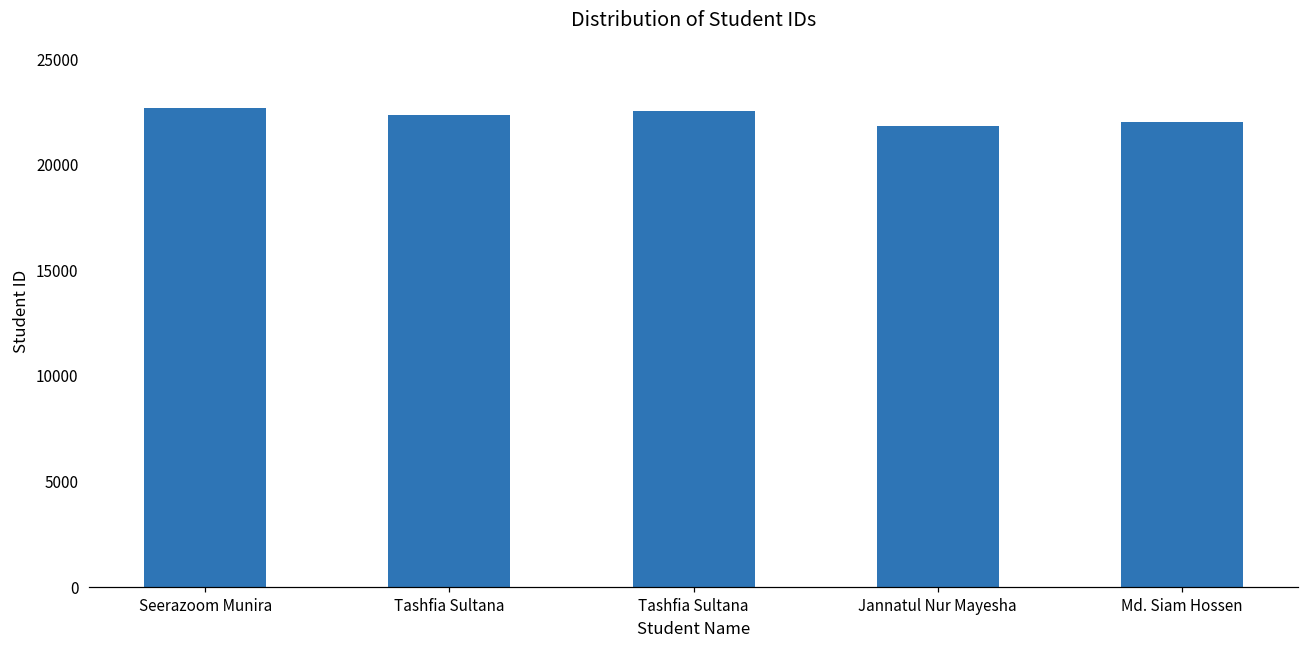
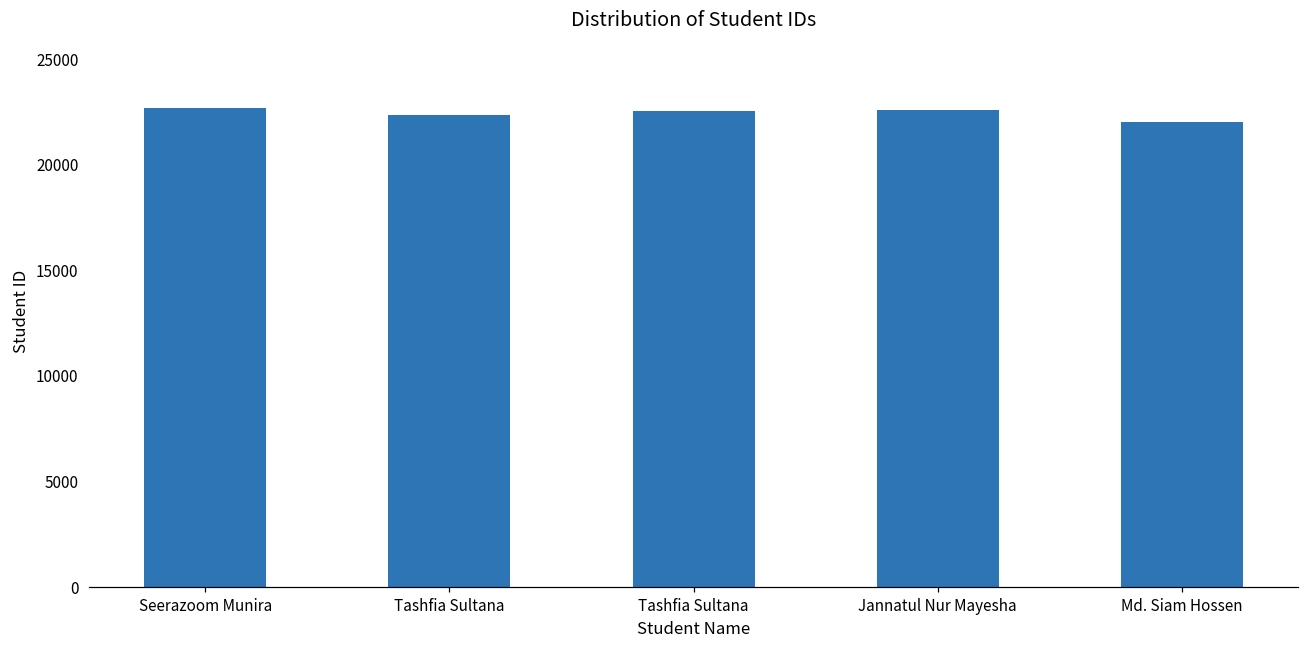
  {
    "Seerazoom Munira": 22700,
-   "Jannatul Nur Mayesha": 21800,
+   "Jannatul Nur Mayesha": 22600,
    "Md. Siam Hossen": 22000
  }
